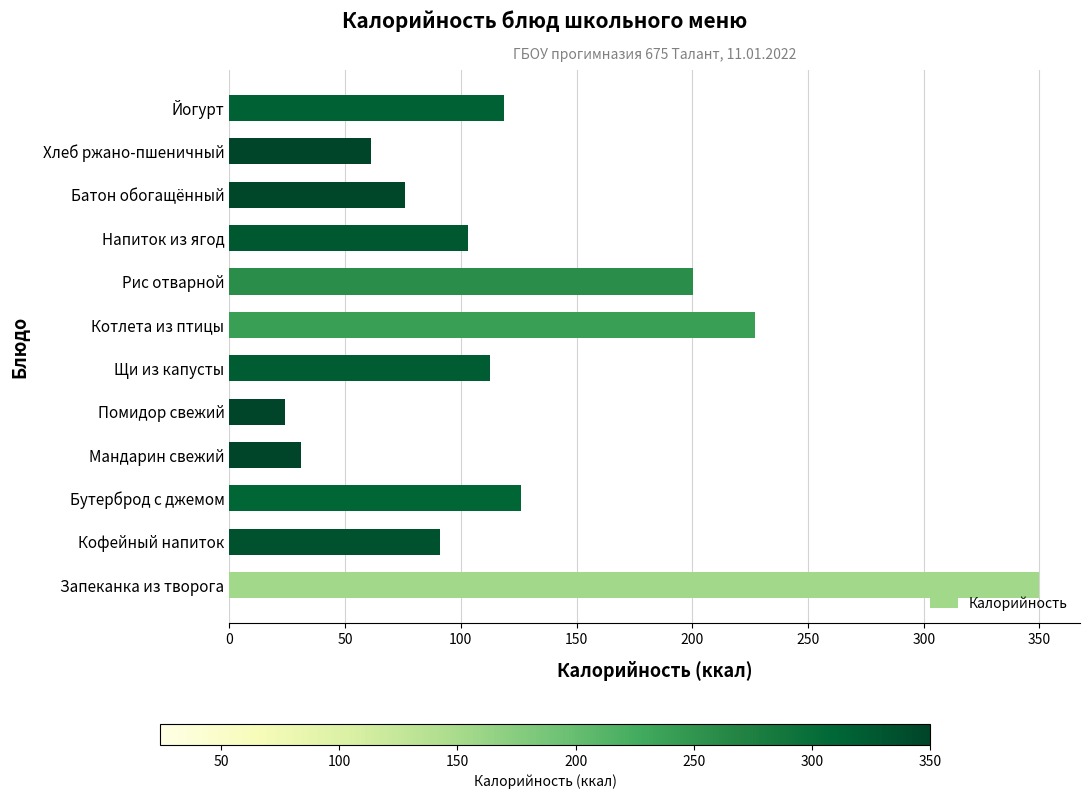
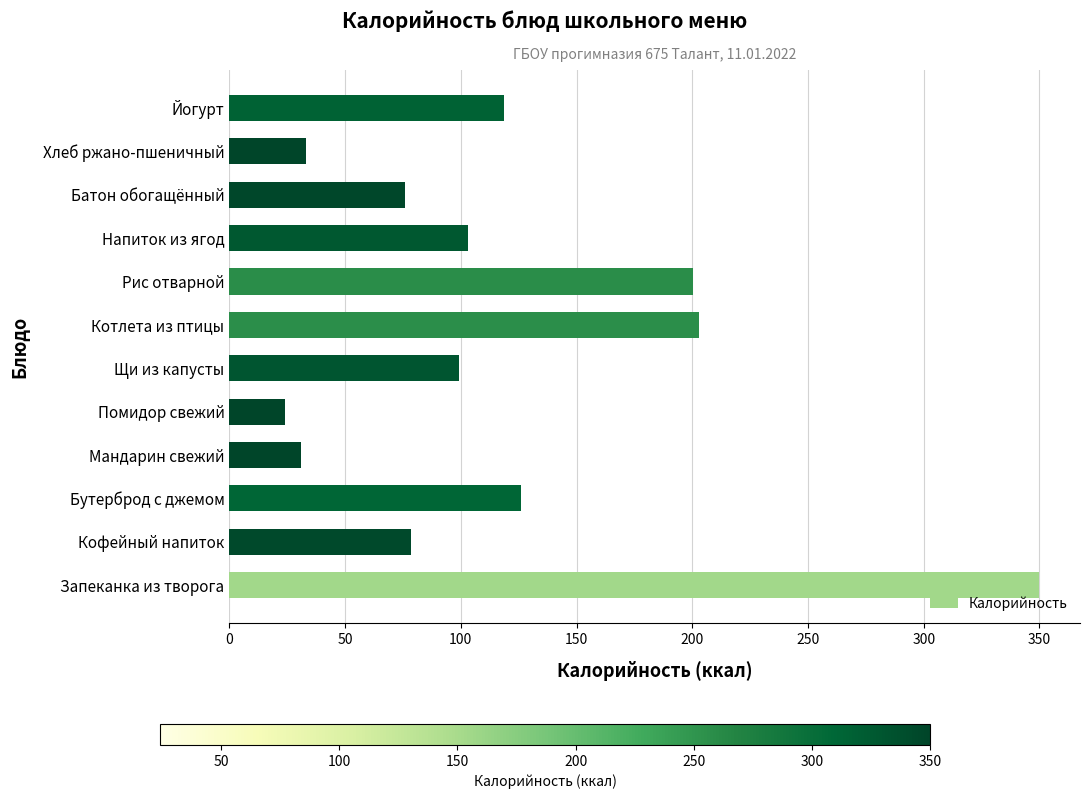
  {
    "Йогурт": 119,
-   "Хлеб ржано-пшеничный": 61,
+   "Хлеб ржано-пшеничный": 33,
    "Батон обогащённый": 76,
    "Напиток из ягод": 103,
    "Рис отварной": 200,
-   "Котлета из птицы": 227,
-   "Щи из капусты": 112,
+   "Котлета из птицы": 203,
+   "Щи из капусты": 99,
    "Помидор свежий": 24,
    "Мандарин свежий": 31,
    "Бутерброд с джемом": 126,
-   "Кофейный напиток": 91,
+   "Кофейный напиток": 79,
    "Запеканка из творога": 350
  }
